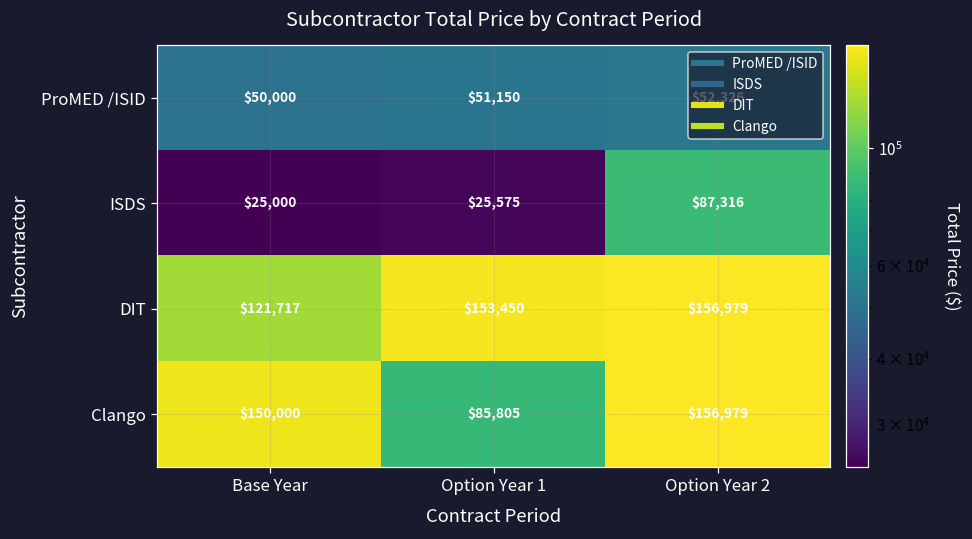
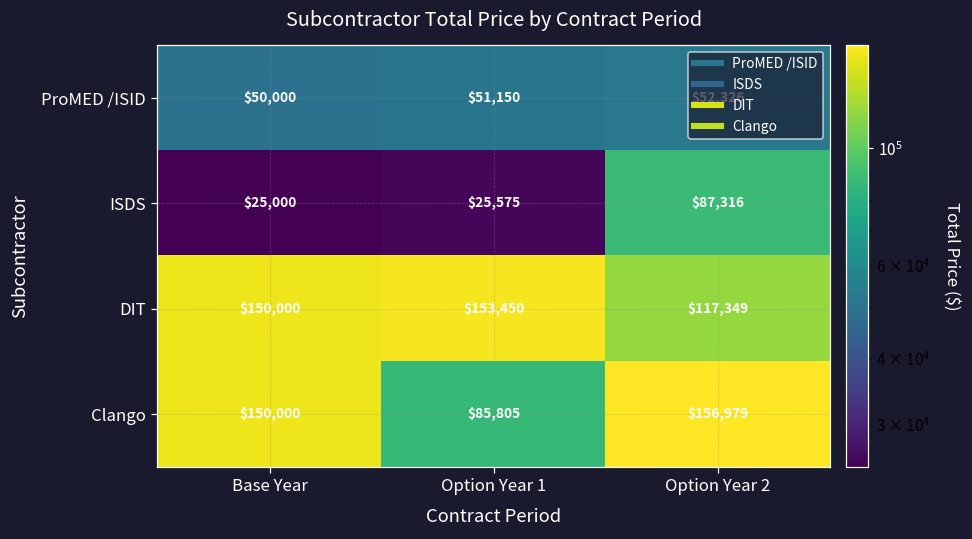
  {
    "ProMED /ISID": {
      "Base Year": "$50,000",
      "Option Year 1": "$51,150"
    },
    "ISDS": {
      "Base Year": "$25,000",
      "Option Year 1": "$25,575",
      "Option Year 2": "$87,316"
    },
    "DIT": {
-     "Base Year": "$121,717",
+     "Base Year": "$150,000",
      "Option Year 1": "$153,450",
-     "Option Year 2": "$156,979"
+     "Option Year 2": "$117,349"
    },
    "Clango": {
      "Base Year": "$150,000",
      "Option Year 1": "$85,805",
      "Option Year 2": "$156,979"
    }
  }
